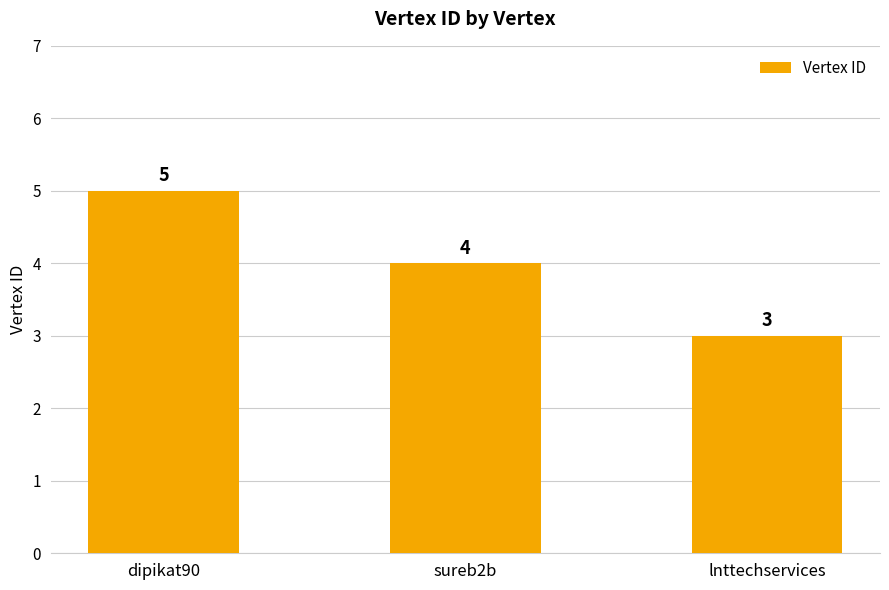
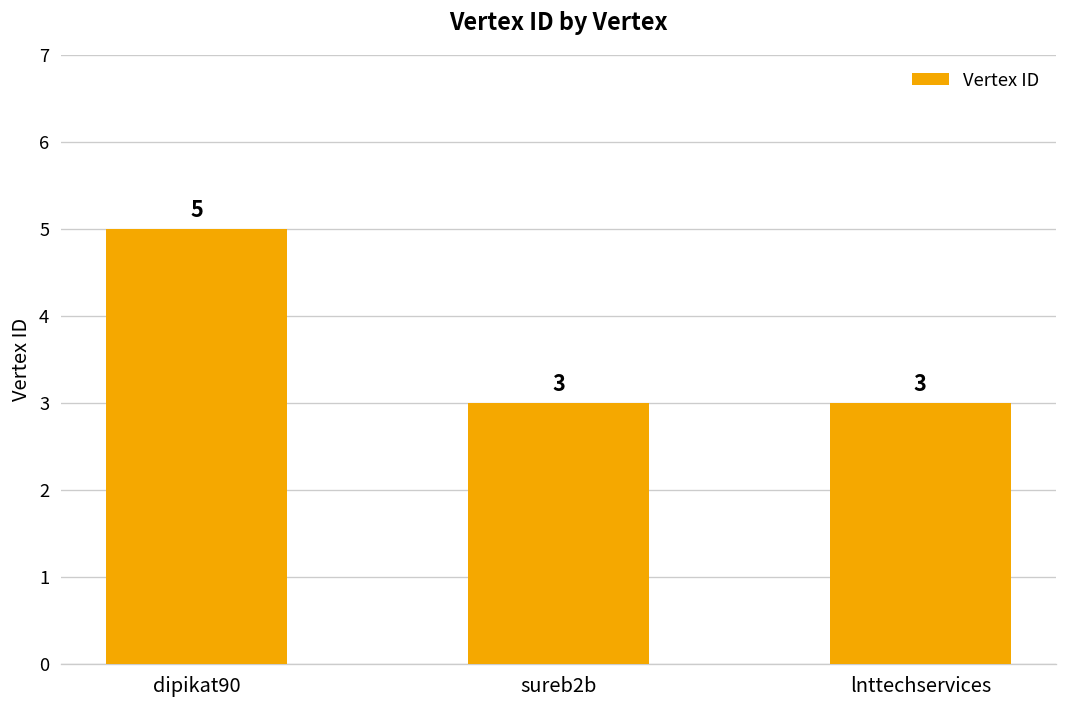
  {
    "dipikat90": 5,
-   "sureb2b": 4,
+   "sureb2b": 3,
    "lnttechservices": 3
  }
